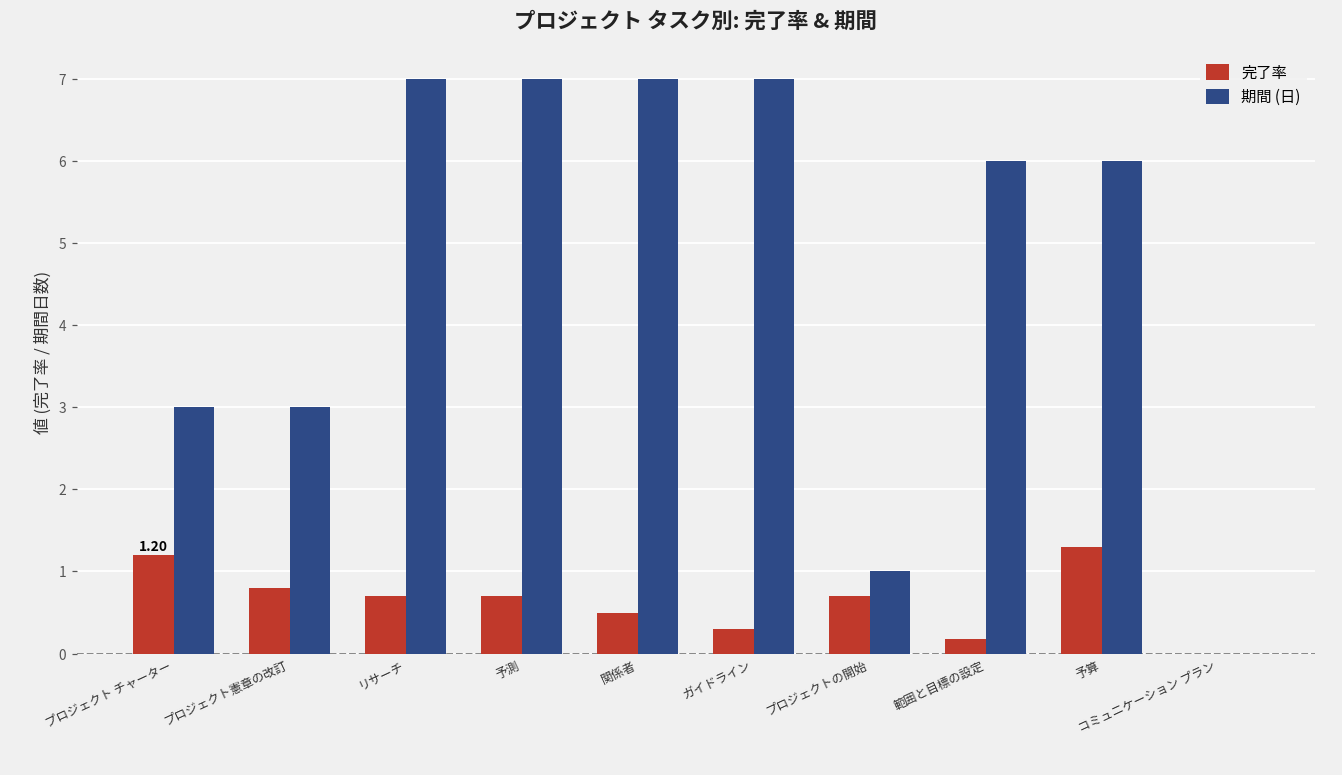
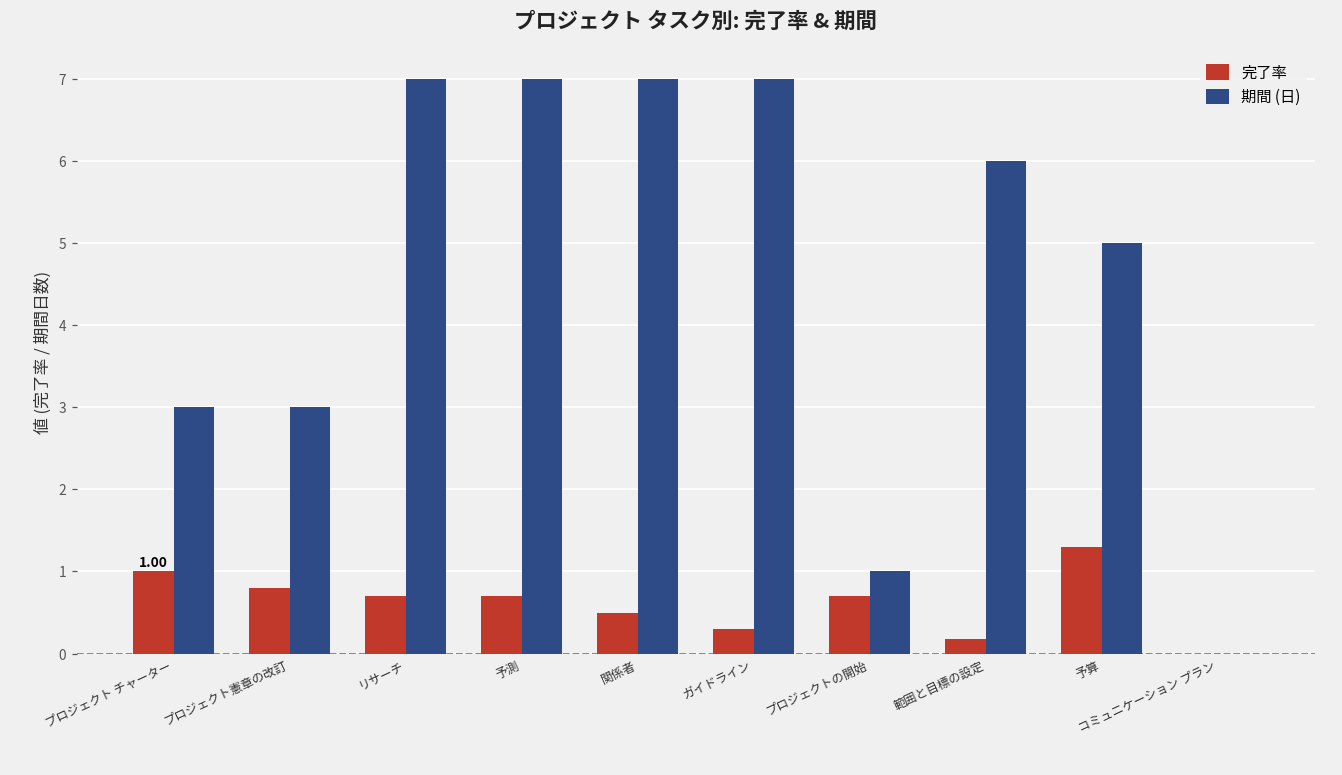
  {
    "完了率": {
-     "プロジェクト チャーター": 1.20
+     "プロジェクト チャーター": 1.00
    },
    "期間 (日)": {
      "プロジェクト チャーター": 3,
      "プロジェクト憲章の改訂": 3,
      "リサーチ": 7,
      "予測": 7,
      "関係者": 7,
      "ガイドライン": 7,
      "プロジェクトの開始": 1,
      "範囲と目標の設定": 6,
-     "予算": 6,
+     "予算": 5,
      "コミュニケーション プラン": 0
    }
  }
